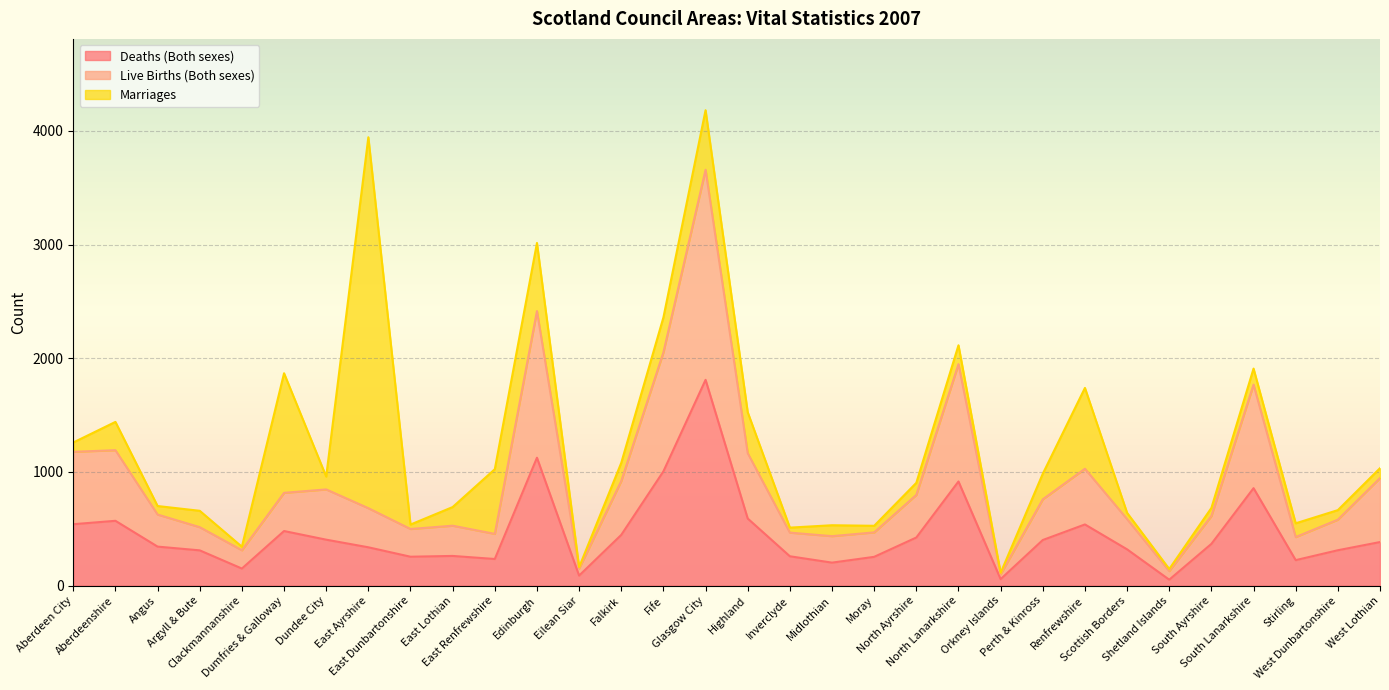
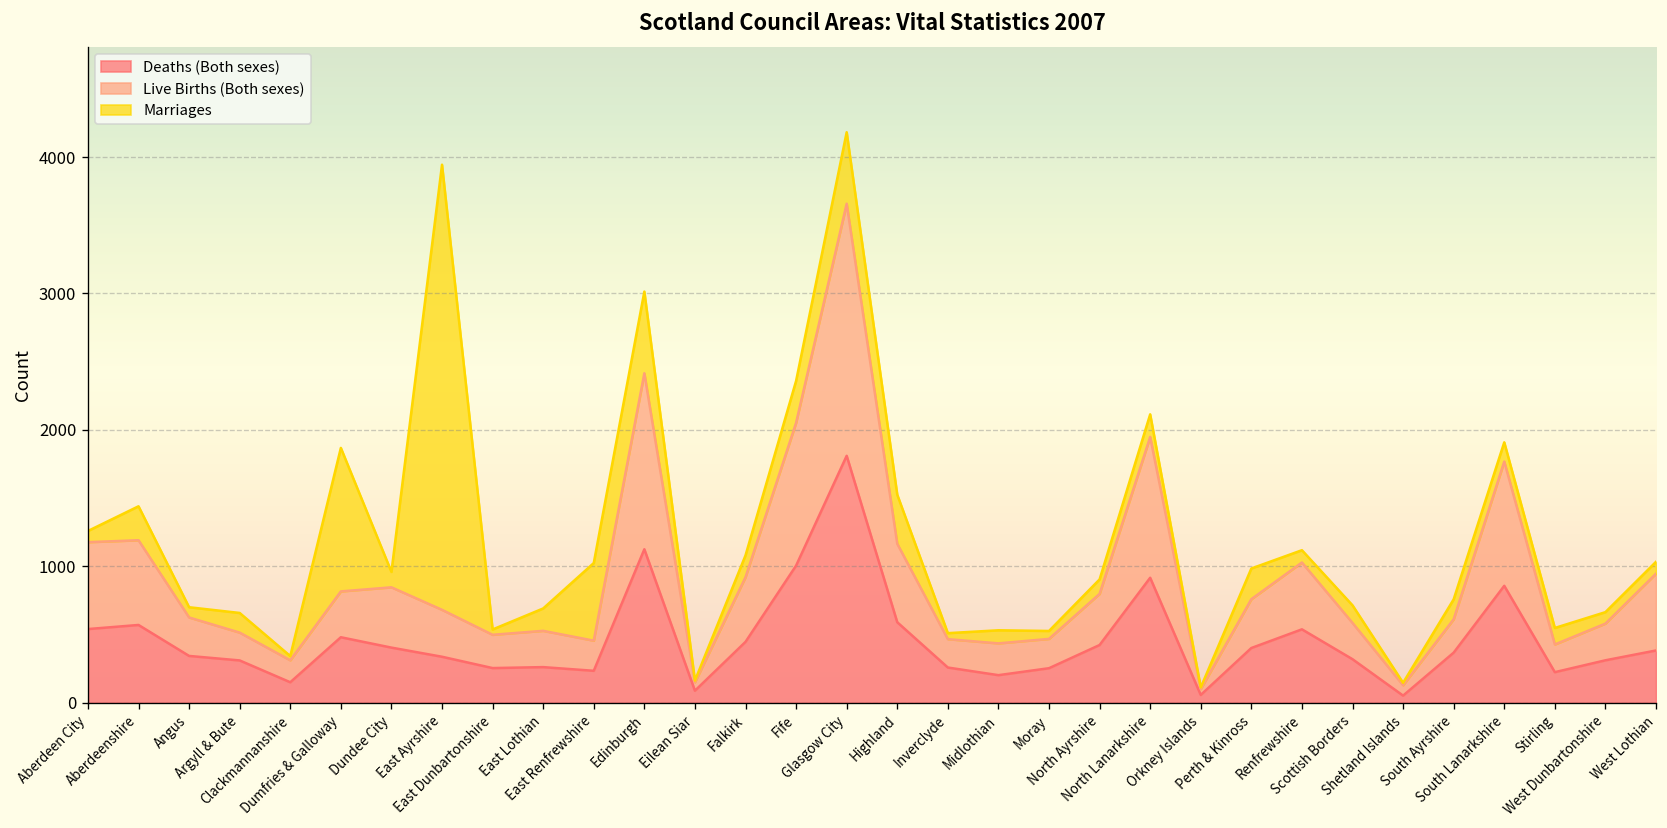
  {
    "Marriages": {
      "Aberdeen City": 80,
      "Aberdeenshire": 250,
      "Angus": 80,
      "Argyll & Bute": 140,
      "Clackmannanshire": 30,
      "Dumfries & Galloway": 1050,
      "Dundee City": 110,
      "East Ayrshire": 3260,
      "East Dunbartonshire": 40,
      "East Lothian": 160,
      "East Renfrewshire": 570,
      "Edinburgh": 600,
      "Falkirk": 160,
      "Fife": 310,
      "Glasgow City": 520,
      "Highland": 360,
      "Inverclyde": 40,
      "Midlothian": 100,
      "Moray": 60,
      "North Ayrshire": 110,
      "North Lanarkshire": 170,
      "Perth & Kinross": 230,
-     "Renfrewshire": 710,
-     "Scottish Borders": 60,
-     "South Ayrshire": 70,
+     "Renfrewshire": 90,
+     "Scottish Borders": 130,
+     "South Ayrshire": 150,
      "South Lanarkshire": 140,
      "Stirling": 120,
      "West Dunbartonshire": 80,
      "West Lothian": 90
    }
  }
